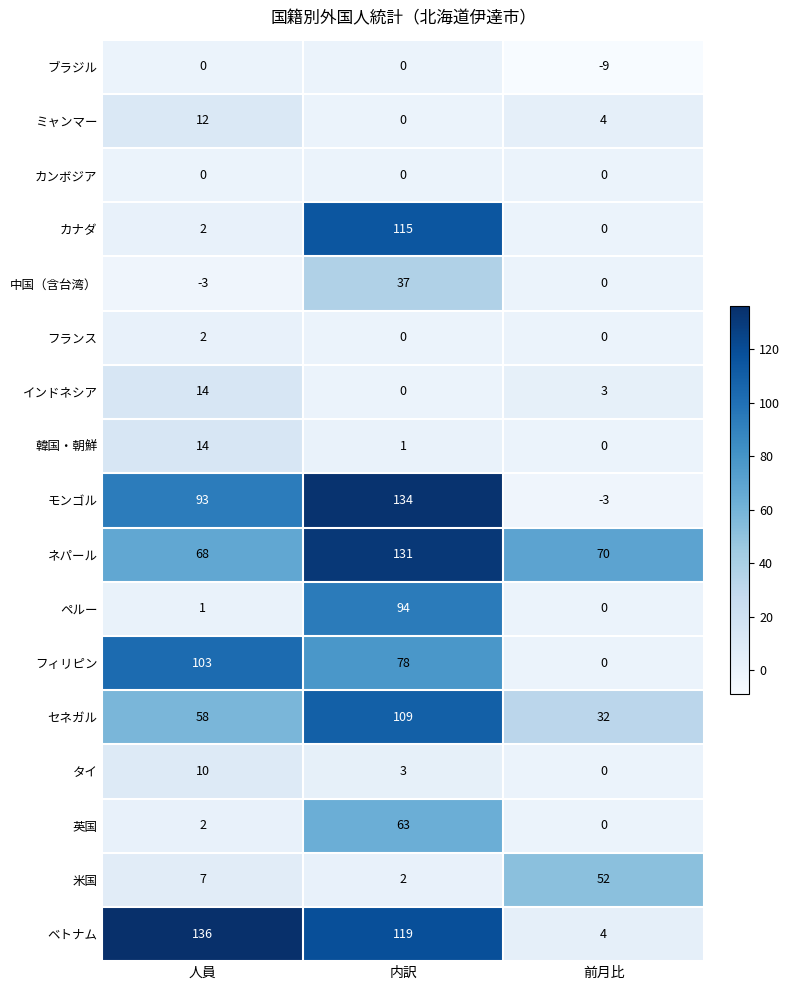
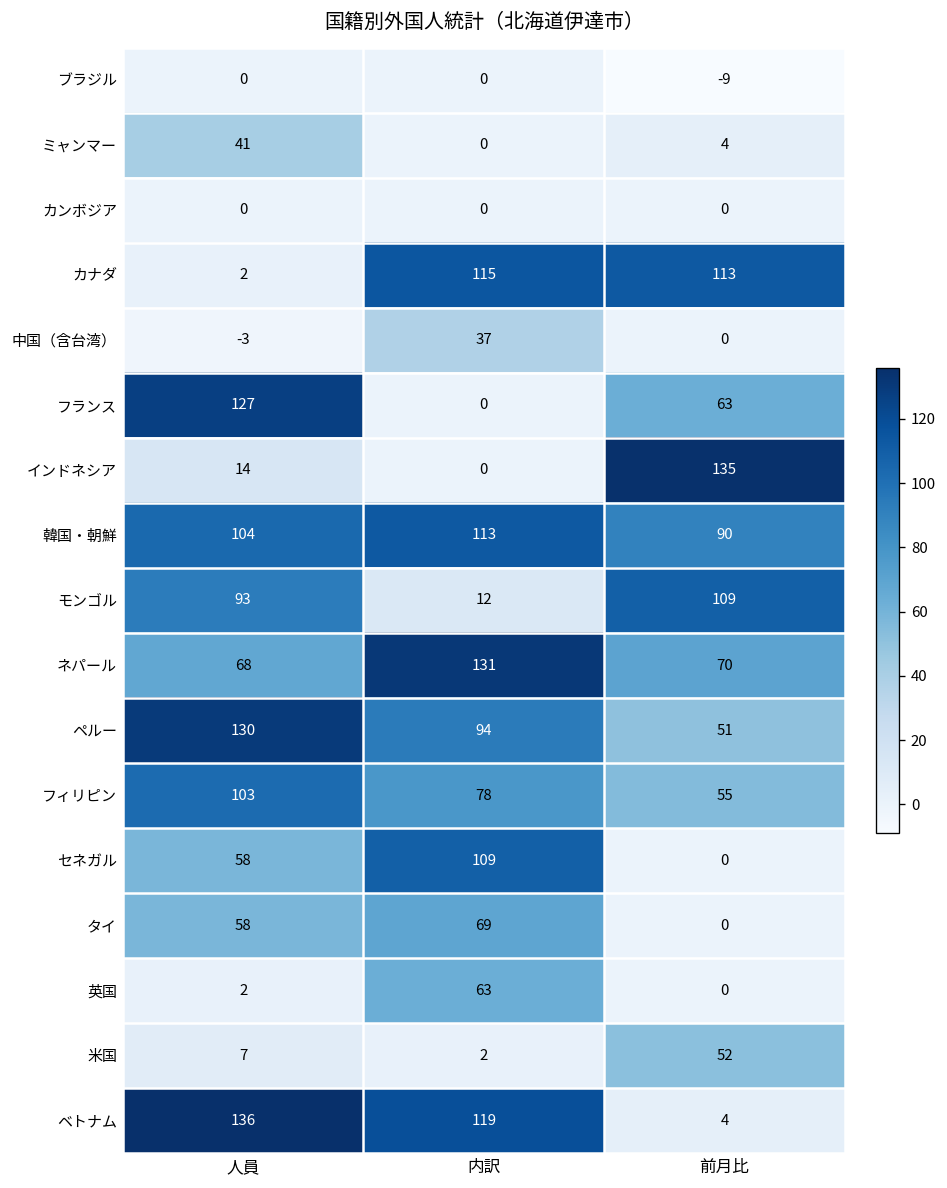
  {
    "ブラジル": {
      "人員": 0,
      "内訳": 0,
      "前月比": -9
    },
    "ミャンマー": {
-     "人員": 12,
+     "人員": 41,
      "内訳": 0,
      "前月比": 4
    },
    "カンボジア": {
      "人員": 0,
      "内訳": 0,
      "前月比": 0
    },
    "カナダ": {
      "人員": 2,
      "内訳": 115,
-     "前月比": 0
+     "前月比": 113
    },
    "中国（含台湾）": {
      "人員": -3,
      "内訳": 37,
      "前月比": 0
    },
    "フランス": {
-     "人員": 2,
+     "人員": 127,
      "内訳": 0,
-     "前月比": 0
+     "前月比": 63
    },
    "インドネシア": {
      "人員": 14,
      "内訳": 0,
-     "前月比": 3
+     "前月比": 135
    },
    "韓国・朝鮮": {
-     "人員": 14,
-     "内訳": 1,
-     "前月比": 0
+     "人員": 104,
+     "内訳": 113,
+     "前月比": 90
    },
    "モンゴル": {
      "人員": 93,
-     "内訳": 134,
-     "前月比": -3
+     "内訳": 12,
+     "前月比": 109
    },
    "ネパール": {
      "人員": 68,
      "内訳": 131,
      "前月比": 70
    },
    "ペルー": {
-     "人員": 1,
+     "人員": 130,
      "内訳": 94,
-     "前月比": 0
+     "前月比": 51
    },
    "フィリピン": {
      "人員": 103,
      "内訳": 78,
-     "前月比": 0
+     "前月比": 55
    },
    "セネガル": {
      "人員": 58,
      "内訳": 109,
-     "前月比": 32
+     "前月比": 0
    },
    "タイ": {
-     "人員": 10,
-     "内訳": 3,
+     "人員": 58,
+     "内訳": 69,
      "前月比": 0
    },
    "英国": {
      "人員": 2,
      "内訳": 63,
      "前月比": 0
    },
    "米国": {
      "人員": 7,
      "内訳": 2,
      "前月比": 52
    },
    "ベトナム": {
      "人員": 136,
      "内訳": 119,
      "前月比": 4
    }
  }
